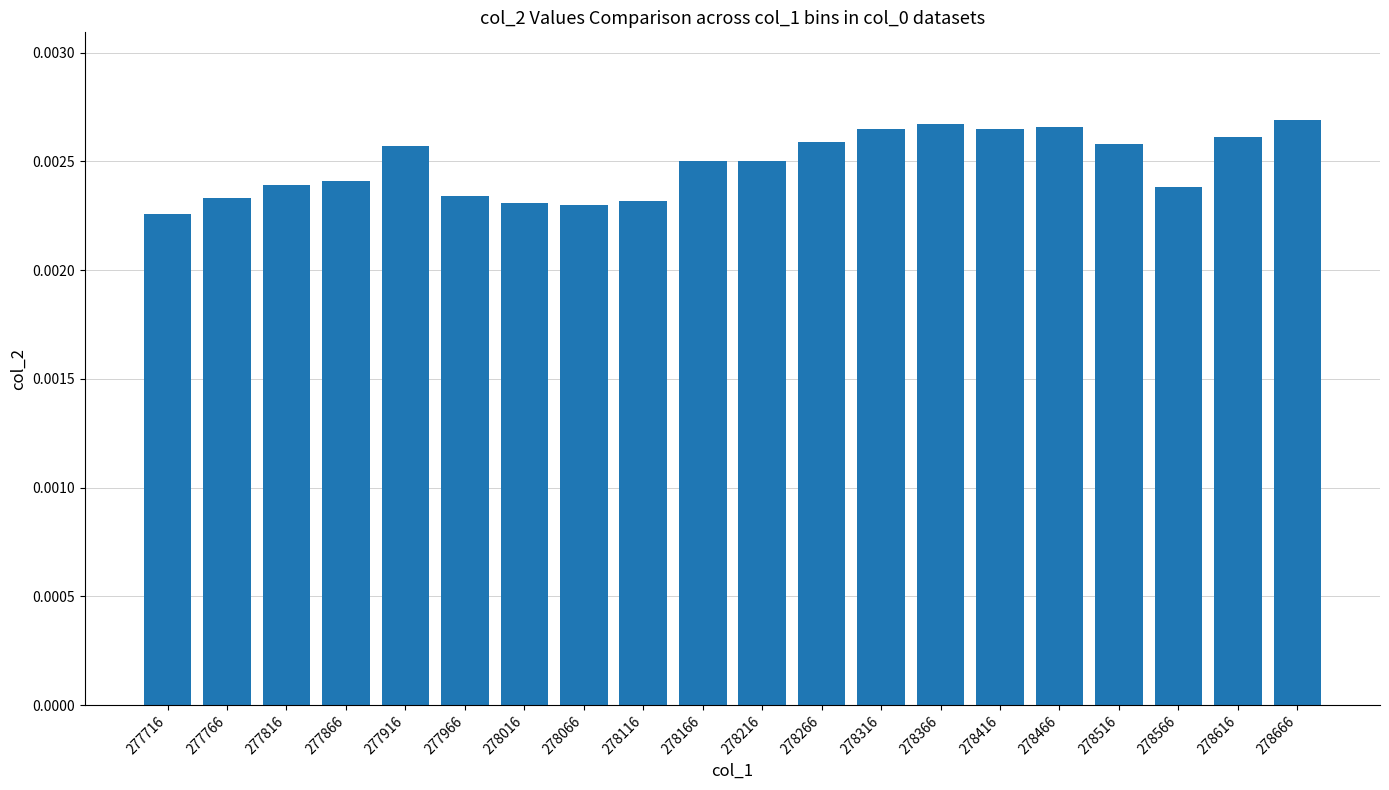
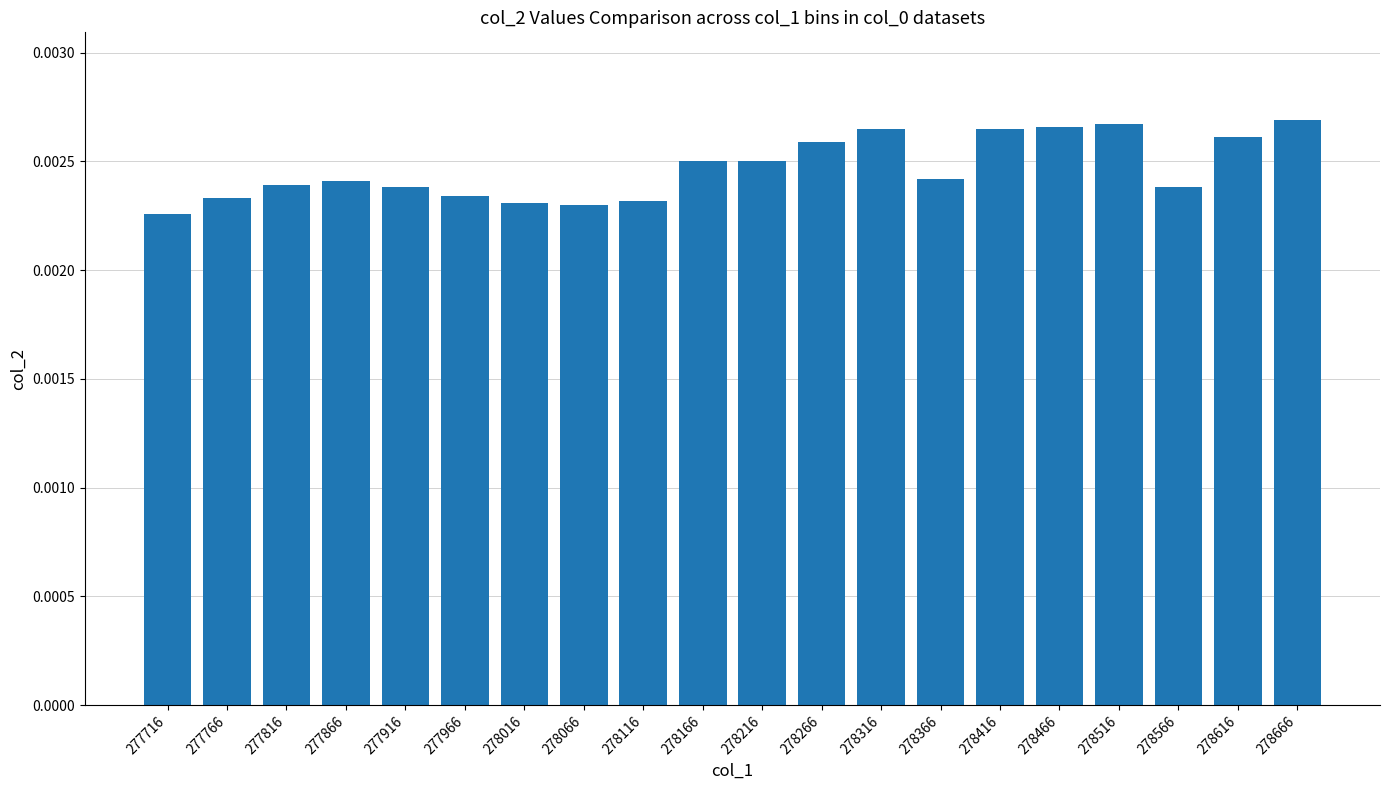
  {
    "277716": 0.00226,
    "277766": 0.00233,
    "277816": 0.00239,
    "277866": 0.00241,
-   "277916": 0.00257,
+   "277916": 0.00238,
    "277966": 0.00234,
    "278016": 0.00231,
    "278066": 0.00230,
    "278116": 0.00232,
    "278166": 0.00250,
    "278216": 0.00250,
    "278266": 0.00259,
    "278316": 0.00265,
-   "278366": 0.00267,
+   "278366": 0.00242,
    "278416": 0.00265,
    "278466": 0.00266,
-   "278516": 0.00258,
+   "278516": 0.00267,
    "278566": 0.00238,
    "278616": 0.00261,
    "278666": 0.00269
  }
